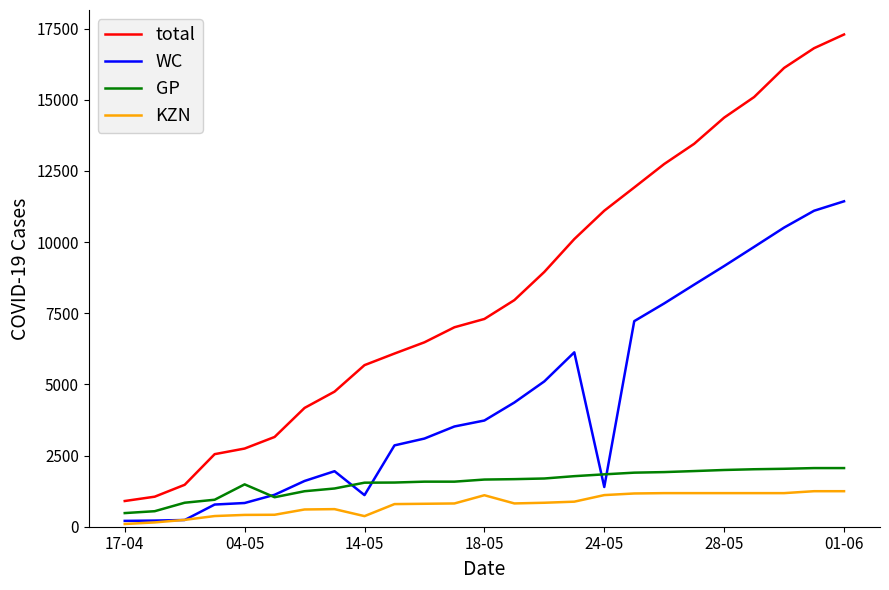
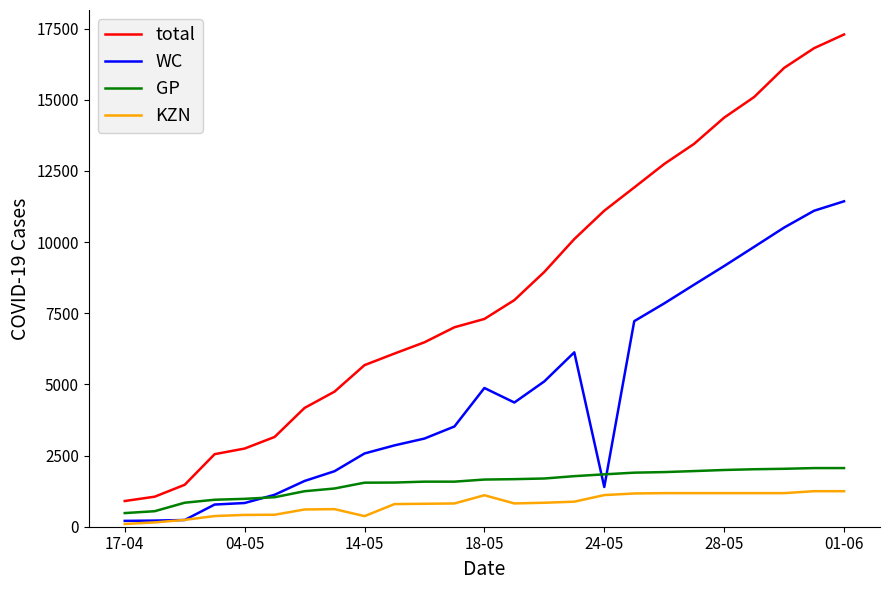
  {
    "total": {
      "17-04": 900,
      "04-05": 2700,
      "14-05": 5700,
      "18-05": 7300,
      "24-05": 11100,
      "28-05": 14400,
      "01-06": 17300
    },
    "WC": {
      "17-04": 200,
      "04-05": 800,
-     "14-05": 1100,
-     "18-05": 3700,
+     "14-05": 2600,
+     "18-05": 4900,
      "24-05": 1400,
      "28-05": 9200,
      "01-06": 11400
    },
    "GP": {
      "17-04": 500,
-     "04-05": 1500,
+     "04-05": 1000,
      "14-05": 1500,
      "18-05": 1700,
      "24-05": 1800,
      "28-05": 2000,
      "01-06": 2100
    },
    "KZN": {
      "17-04": 100,
      "04-05": 400,
      "14-05": 400,
      "18-05": 1100,
      "24-05": 1100,
      "28-05": 1200,
      "01-06": 1200
    }
  }
